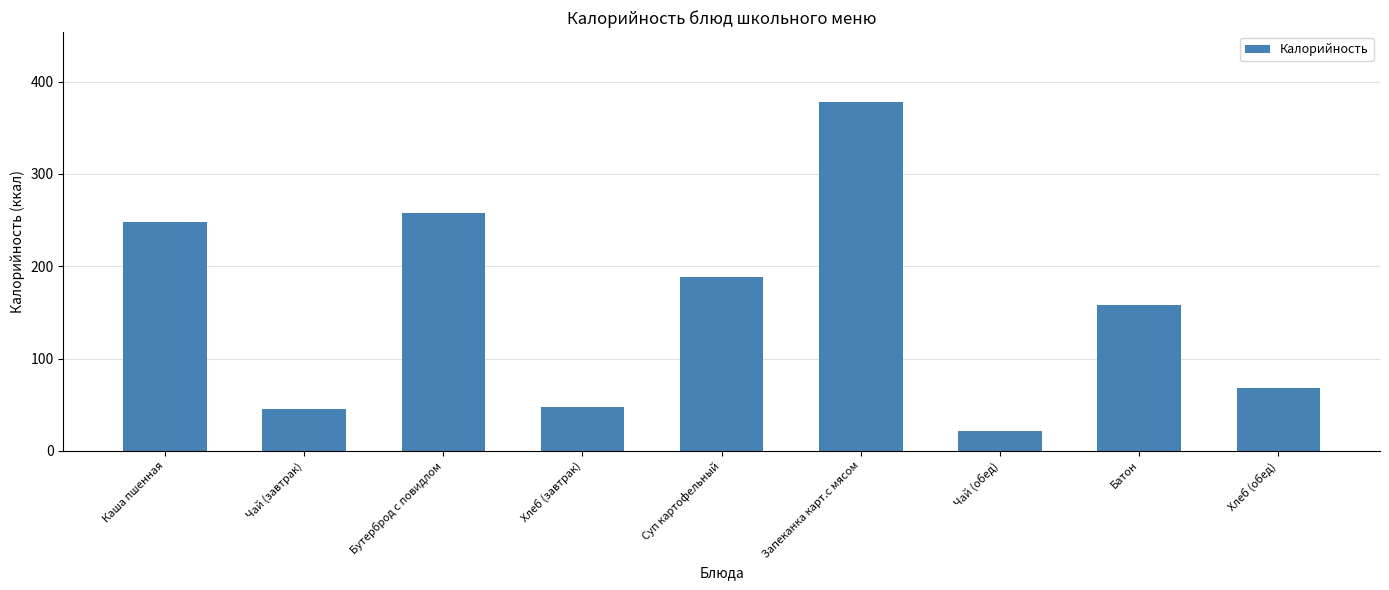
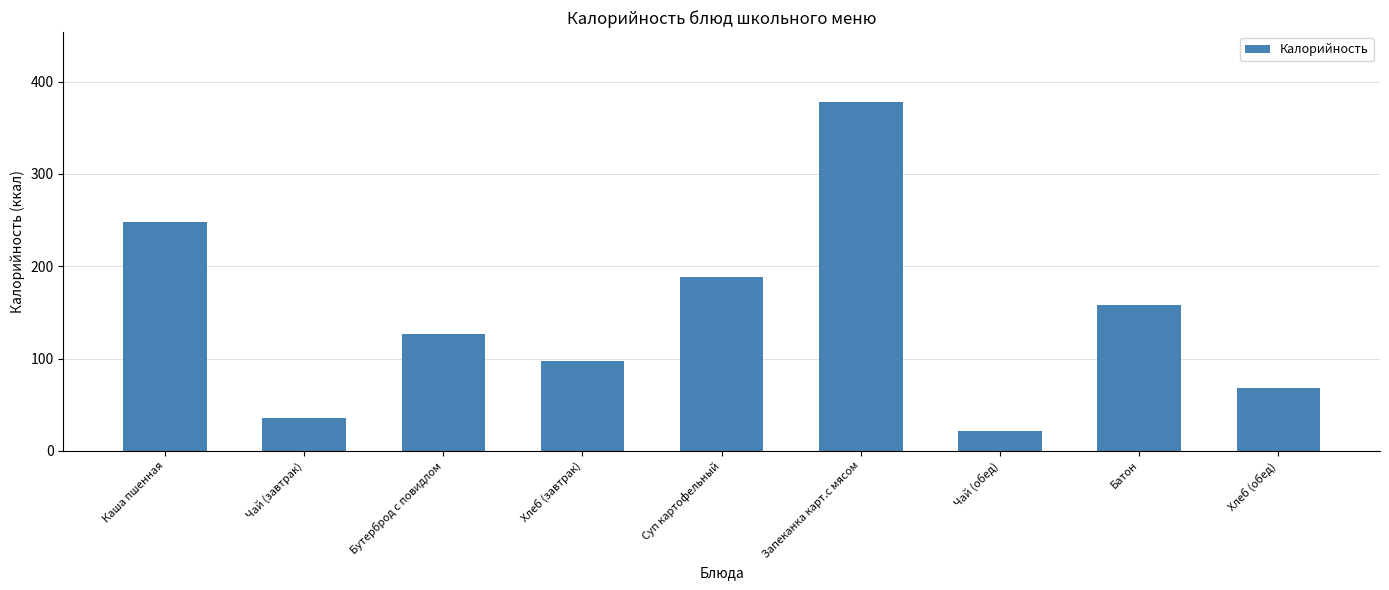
  {
    "Каша пшенная": 250,
-   "Чай (завтрак)": 50,
-   "Бутерброд с повидлом": 260,
-   "Хлеб (завтрак)": 50,
+   "Чай (завтрак)": 40,
+   "Бутерброд с повидлом": 130,
+   "Хлеб (завтрак)": 100,
    "Суп картофельный": 190,
    "Запеканка карт.с мясом": 380,
    "Чай (обед)": 20,
    "Батон": 160,
    "Хлеб (обед)": 70
  }
